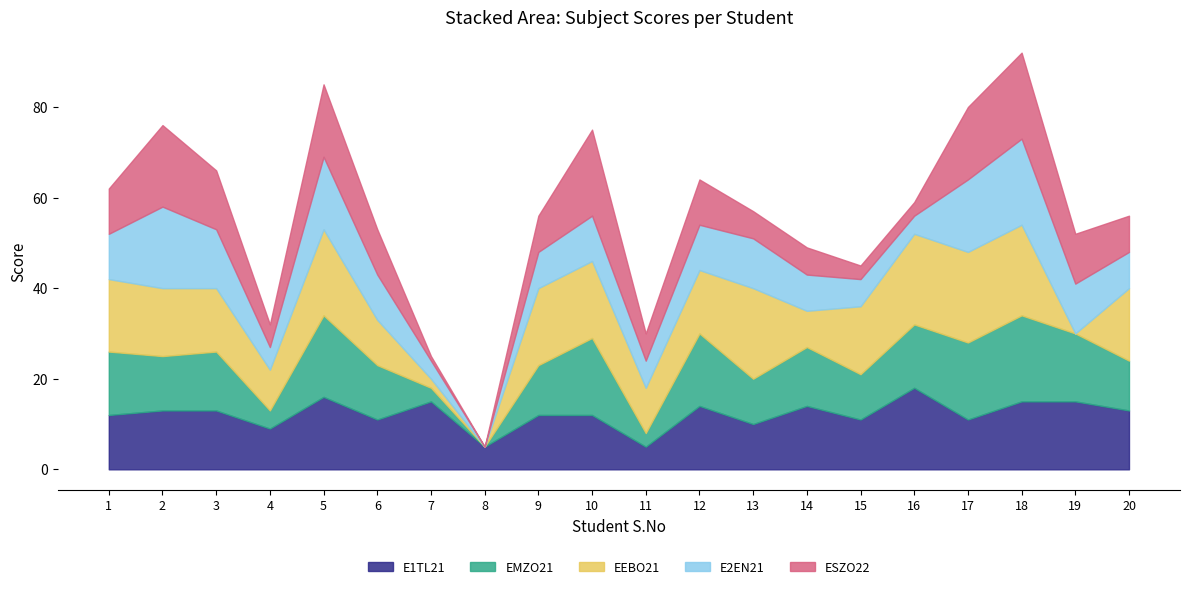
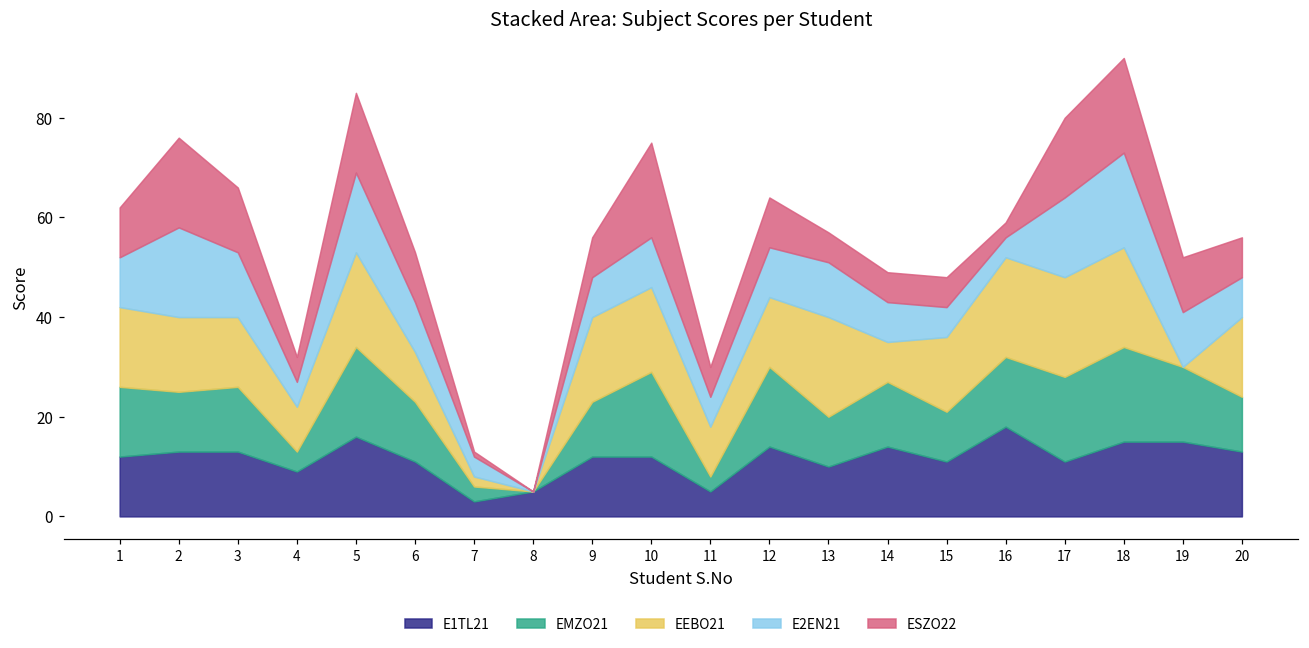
  {
    "E1TL21": {
      "1": 12,
      "2": 13,
      "3": 13,
      "4": 9,
      "5": 16,
      "6": 11,
-     "7": 15,
+     "7": 3,
      "9": 12,
      "10": 12,
      "11": 5,
      "12": 14,
      "13": 10,
      "14": 14,
      "15": 11,
      "16": 18,
      "17": 11,
      "18": 15,
      "19": 15,
      "20": 13
    },
    "EMZO21": {
      "1": 14,
      "2": 12,
      "3": 13,
      "4": 4,
      "5": 18,
      "6": 12,
      "7": 3,
      "9": 11,
      "10": 17,
      "11": 3,
      "12": 16,
      "13": 10,
      "14": 13,
      "15": 10,
      "16": 14,
      "17": 17,
      "18": 19,
      "20": 11
    },
    "EEBO21": {
      "1": 16,
      "2": 15,
      "3": 14,
      "4": 9,
      "5": 19,
      "6": 10,
      "7": 2,
      "9": 17,
      "10": 17,
      "11": 10,
      "12": 14,
      "13": 20,
      "14": 8,
      "15": 15,
      "16": 20,
      "17": 20,
      "18": 20,
      "20": 16
    },
    "E2EN21": {
      "1": 10,
      "2": 18,
      "3": 13,
      "4": 5,
      "5": 16,
      "6": 10,
      "7": 4,
      "9": 8,
      "10": 10,
      "11": 6,
      "12": 10,
      "13": 11,
      "14": 8,
      "15": 6,
      "16": 4,
      "17": 16,
      "18": 19,
      "19": 11,
      "20": 8
    },
    "ESZO22": {
      "1": 10,
      "2": 18,
      "3": 13,
      "4": 5,
      "5": 16,
      "6": 10,
      "7": 1,
      "9": 8,
      "10": 19,
      "11": 6,
      "12": 10,
      "13": 6,
      "14": 6,
-     "15": 3,
+     "15": 6,
      "16": 3,
      "17": 16,
      "18": 19,
      "19": 11,
      "20": 8
    }
  }
